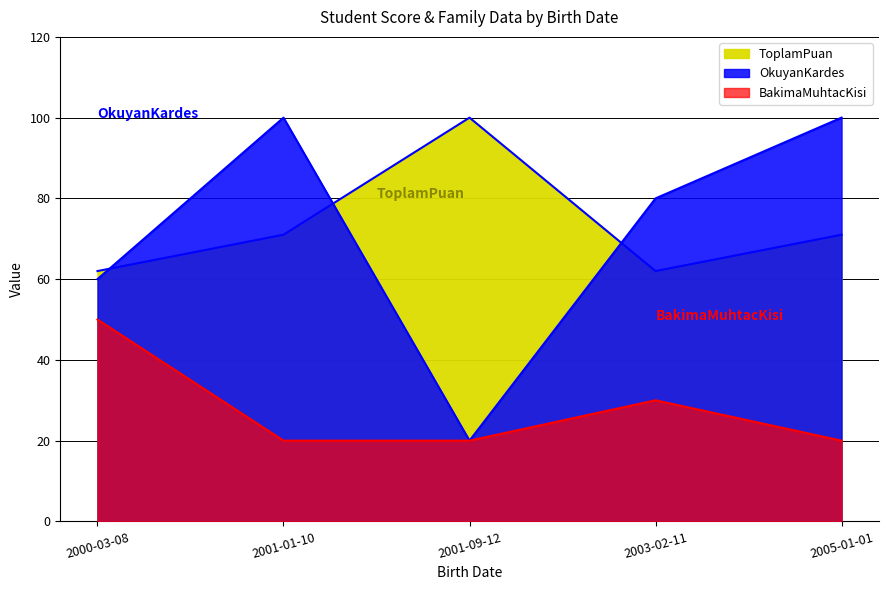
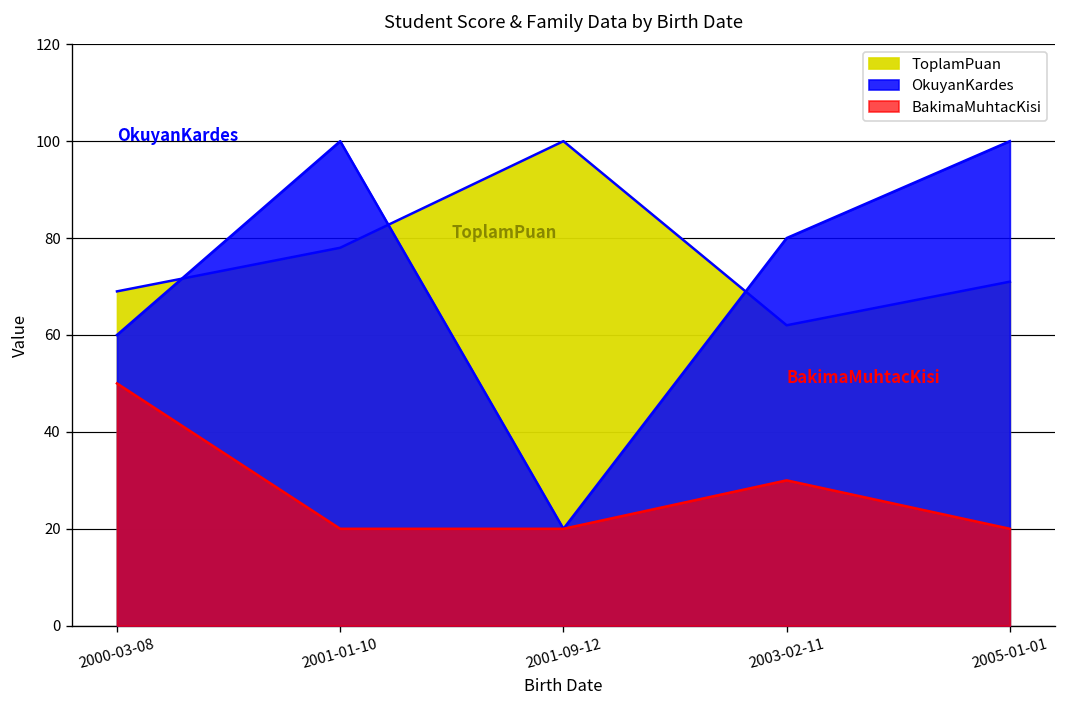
  {
    "ToplamPuan": {
-     "2000-03-08": 62,
-     "2001-01-10": 71,
+     "2000-03-08": 69,
+     "2001-01-10": 78,
      "2001-09-12": 100,
      "2003-02-11": 62,
      "2005-01-01": 71
    },
    "OkuyanKardes": {
      "2000-03-08": 60,
      "2001-01-10": 100,
      "2003-02-11": 80,
      "2005-01-01": 100
    },
    "BakimaMuhtacKisi": {
      "2000-03-08": 50,
      "2001-01-10": 20,
      "2003-02-11": 30,
      "2005-01-01": 20
    }
  }
